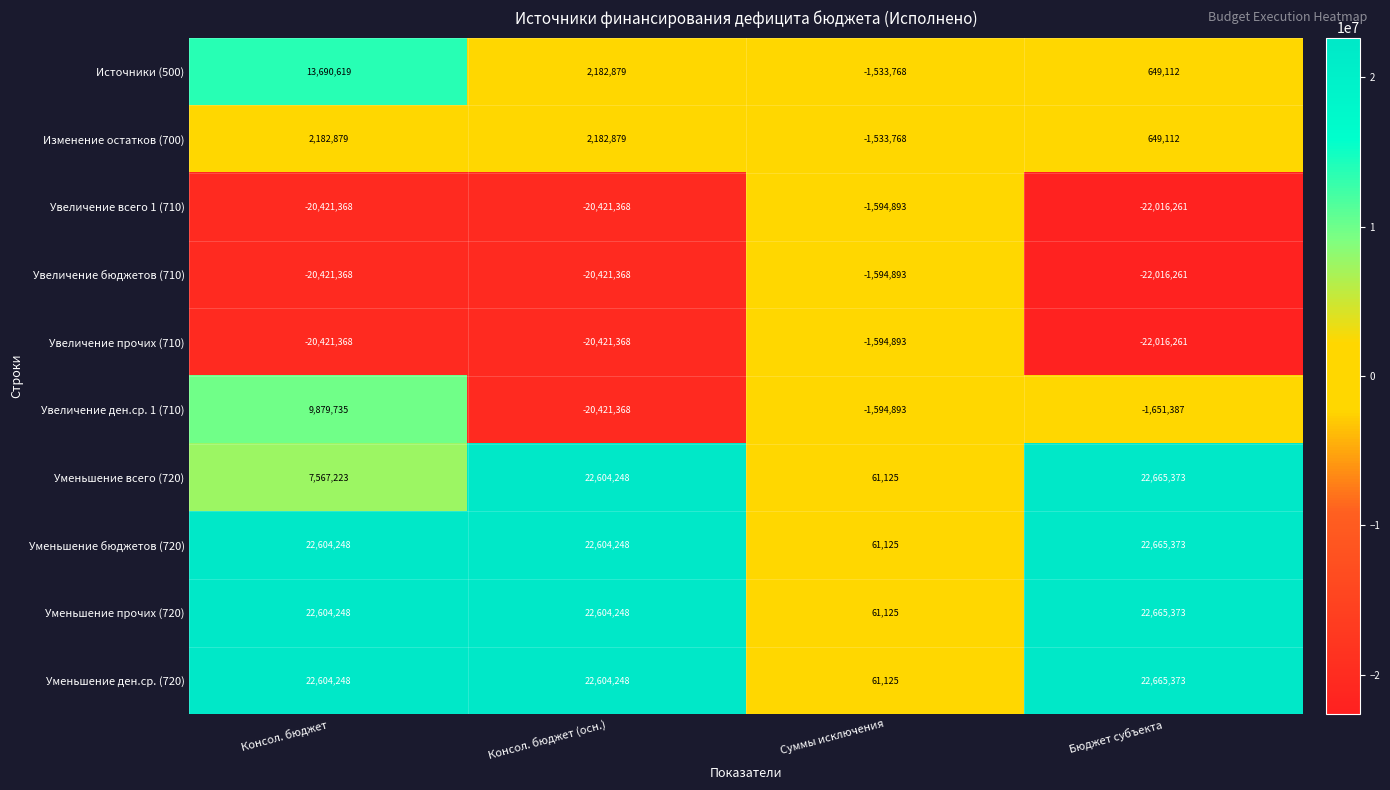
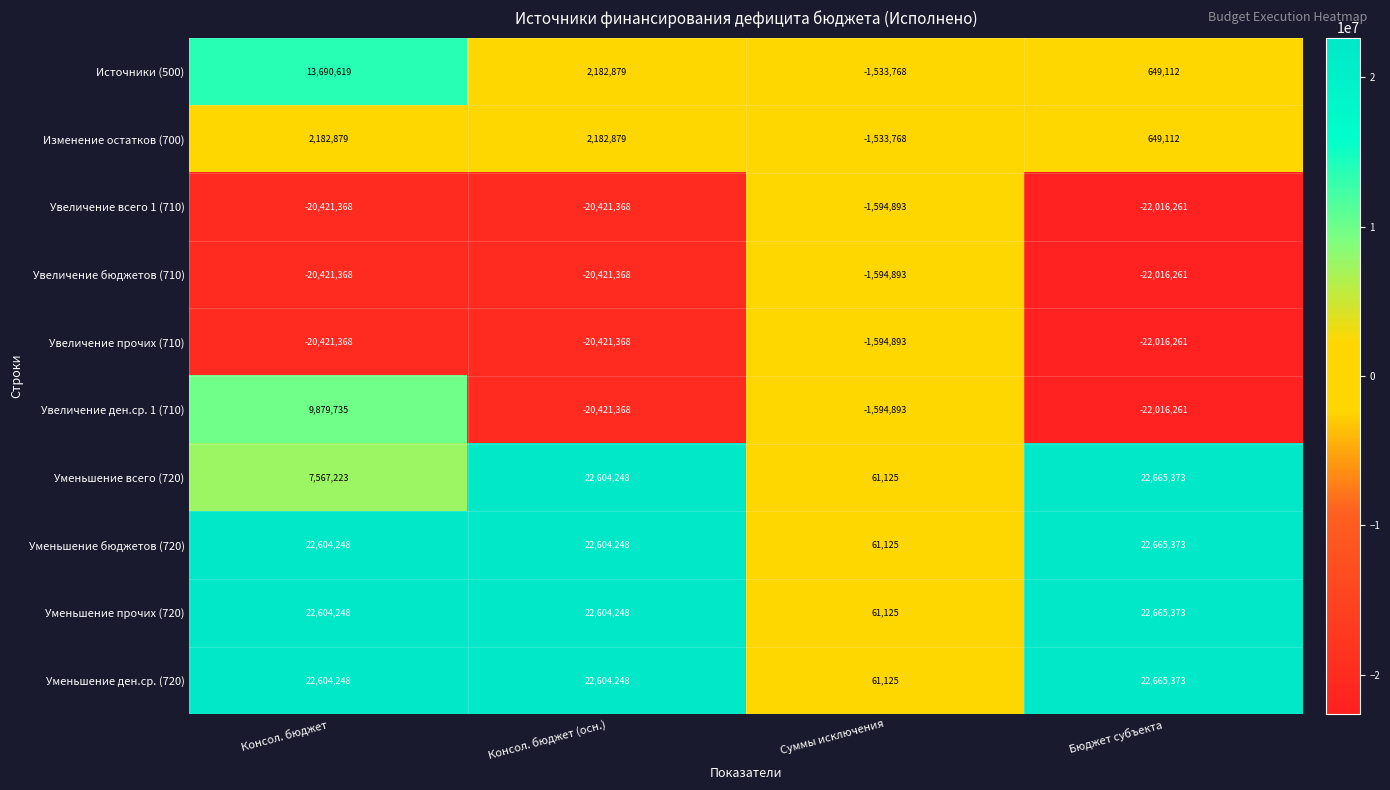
  {
    "Источники (500)": {
      "Консол. бюджет": "13,690,619",
      "Консол. бюджет (осн.)": "2,182,879",
      "Суммы исключения": "-1,533,768",
      "Бюджет субъекта": "649,112"
    },
    "Изменение остатков (700)": {
      "Консол. бюджет": "2,182,879",
      "Консол. бюджет (осн.)": "2,182,879",
      "Суммы исключения": "-1,533,768",
      "Бюджет субъекта": "649,112"
    },
    "Увеличение всего 1 (710)": {
      "Консол. бюджет": "-20,421,368",
      "Консол. бюджет (осн.)": "-20,421,368",
      "Суммы исключения": "-1,594,893",
      "Бюджет субъекта": "-22,016,261"
    },
    "Увеличение бюджетов (710)": {
      "Консол. бюджет": "-20,421,368",
      "Консол. бюджет (осн.)": "-20,421,368",
      "Суммы исключения": "-1,594,893",
      "Бюджет субъекта": "-22,016,261"
    },
    "Увеличение прочих (710)": {
      "Консол. бюджет": "-20,421,368",
      "Консол. бюджет (осн.)": "-20,421,368",
      "Суммы исключения": "-1,594,893",
      "Бюджет субъекта": "-22,016,261"
    },
    "Увеличение ден.ср. 1 (710)": {
      "Консол. бюджет": "9,879,735",
      "Консол. бюджет (осн.)": "-20,421,368",
      "Суммы исключения": "-1,594,893",
-     "Бюджет субъекта": "-1,651,387"
+     "Бюджет субъекта": "-22,016,261"
    },
    "Уменьшение всего (720)": {
      "Консол. бюджет": "7,567,223",
      "Консол. бюджет (осн.)": "22,604,248",
      "Суммы исключения": "61,125",
      "Бюджет субъекта": "22,665,373"
    },
    "Уменьшение бюджетов (720)": {
      "Консол. бюджет": "22,604,248",
      "Консол. бюджет (осн.)": "22,604,248",
      "Суммы исключения": "61,125",
      "Бюджет субъекта": "22,665,373"
    },
    "Уменьшение прочих (720)": {
      "Консол. бюджет": "22,604,248",
      "Консол. бюджет (осн.)": "22,604,248",
      "Суммы исключения": "61,125",
      "Бюджет субъекта": "22,665,373"
    },
    "Уменьшение ден.ср. (720)": {
      "Консол. бюджет": "22,604,248",
      "Консол. бюджет (осн.)": "22,604,248",
      "Суммы исключения": "61,125",
      "Бюджет субъекта": "22,665,373"
    }
  }
